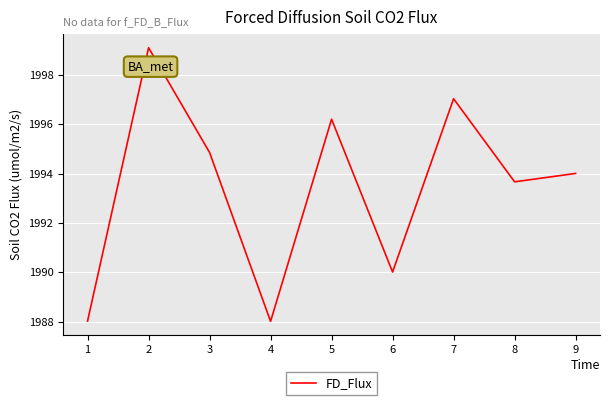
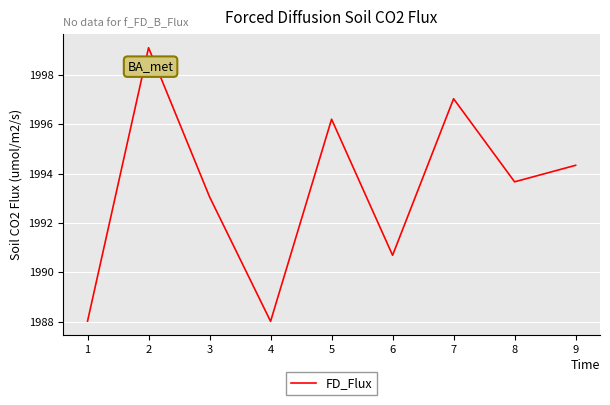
  {
    "1": 1988.0,
    "2": 1999.1,
-   "3": 1994.9,
+   "3": 1993.1,
    "4": 1988.0,
    "5": 1996.2,
-   "6": 1990.0,
+   "6": 1990.7,
    "7": 1997.0,
    "8": 1993.7,
-   "9": 1994.0
+   "9": 1994.3
  }
